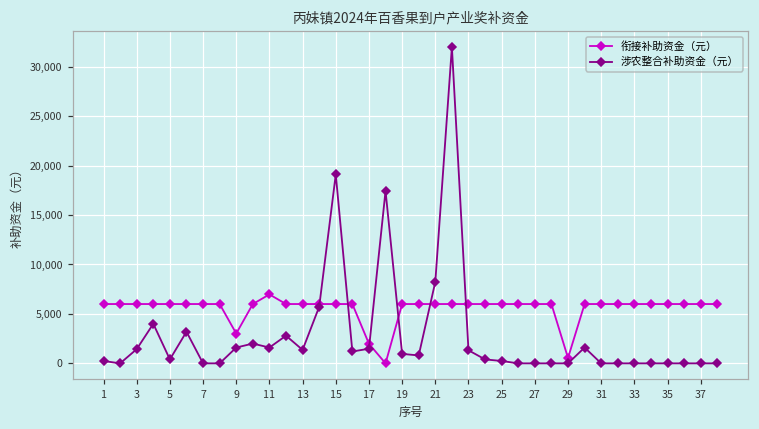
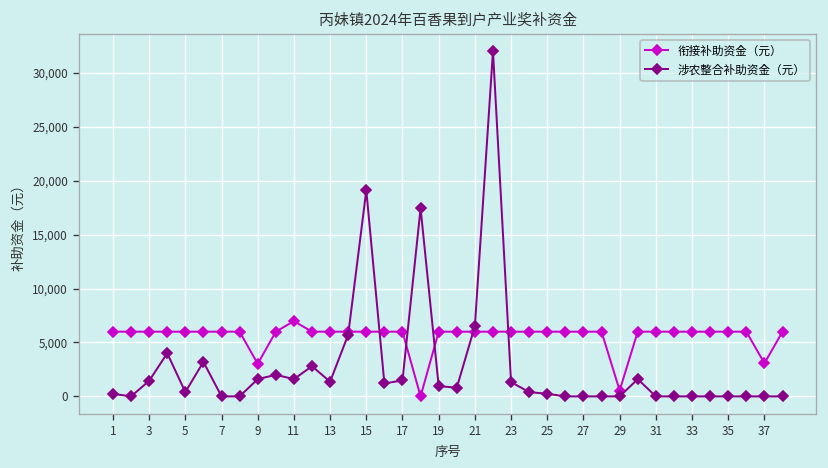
  {
    "衔接补助资金（元）": {
      "1": "6,000",
      "3": "6,000",
      "5": "6,000",
      "7": "6,000",
      "9": "3,000",
      "11": "7,000",
      "13": "6,000",
      "15": "6,000",
-     "17": "2,000",
+     "17": "6,000",
      "19": "6,000",
      "21": "6,000",
      "23": "6,000",
      "25": "6,000",
      "27": "6,000",
      "29": "1,000",
      "31": "6,000",
      "33": "6,000",
      "35": "6,000",
-     "37": "6,000"
+     "37": "3,000"
    },
    "涉农整合补助资金（元）": {
      "1": "0",
      "3": "1,000",
      "5": "0",
      "7": "0",
      "9": "2,000",
      "11": "2,000",
      "13": "1,000",
      "15": "19,000",
      "17": "1,000",
      "19": "1,000",
-     "21": "8,000",
+     "21": "7,000",
      "23": "1,000",
      "25": "0",
      "27": "0",
      "29": "0",
      "31": "0",
      "33": "0",
      "35": "0",
      "37": "0"
    }
  }
